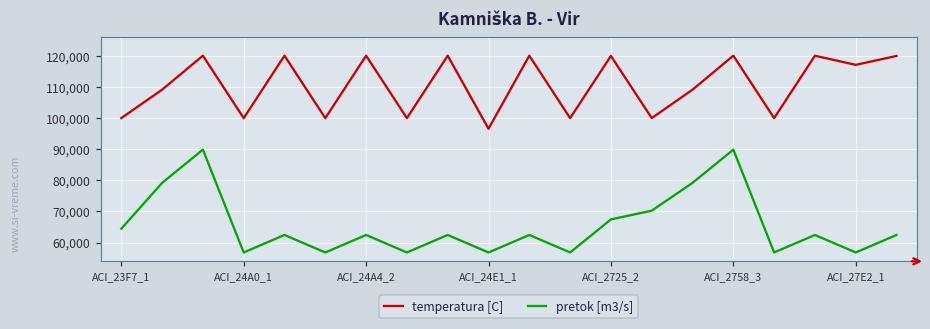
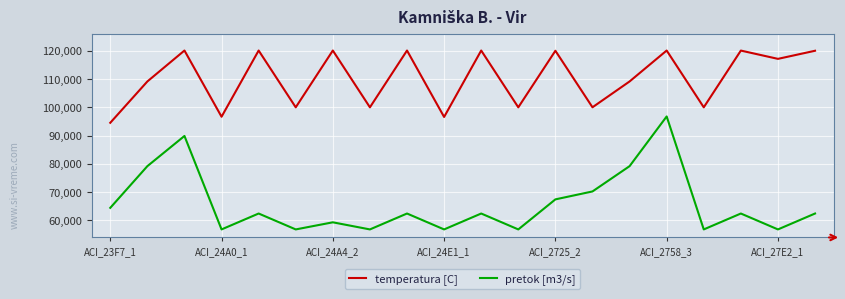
  {
    "temperatura [C]": {
-     "ACI_23F7_1": "100,000",
-     "ACI_24A0_1": "100,000",
+     "ACI_23F7_1": "95,000",
+     "ACI_24A0_1": "97,000",
      "ACI_24A4_2": "120,000",
      "ACI_24E1_1": "97,000",
      "ACI_2725_2": "120,000",
      "ACI_2758_3": "120,000",
      "ACI_27E2_1": "117,000"
    },
    "pretok [m3/s]": {
      "ACI_23F7_1": "64,000",
      "ACI_24A0_1": "57,000",
-     "ACI_24A4_2": "62,000",
+     "ACI_24A4_2": "59,000",
      "ACI_24E1_1": "57,000",
      "ACI_2725_2": "67,000",
-     "ACI_2758_3": "90,000",
+     "ACI_2758_3": "97,000",
      "ACI_27E2_1": "57,000"
    }
  }
